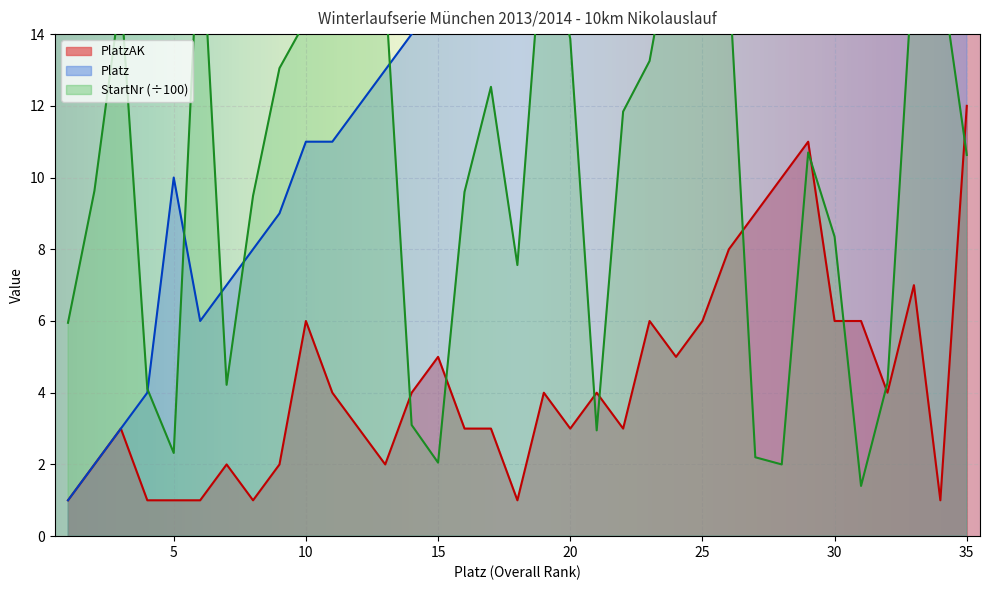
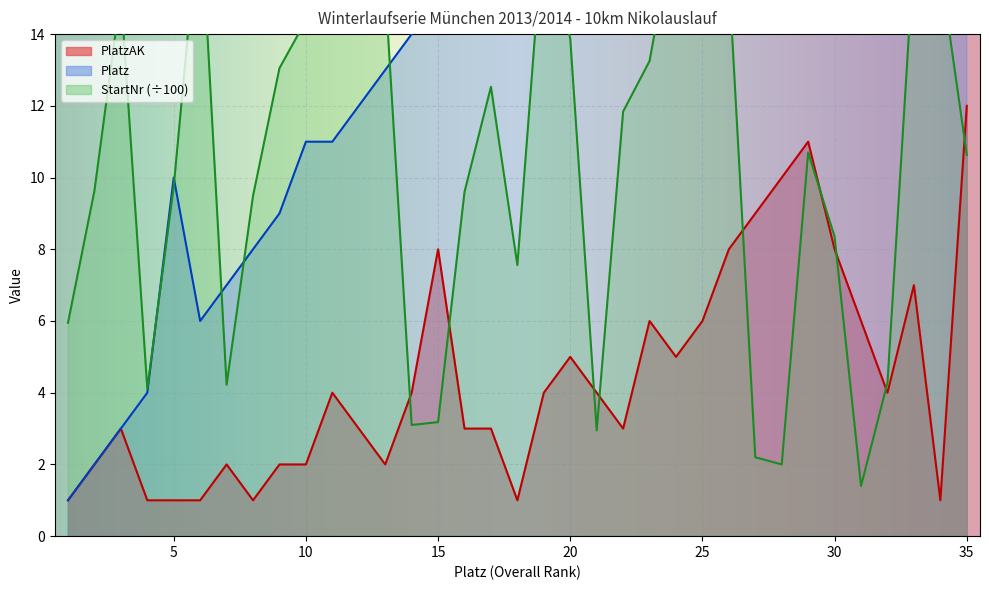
  {
    "PlatzAK": {
      "5": 1,
-     "10": 6,
-     "15": 5,
-     "20": 3,
+     "10": 2,
+     "15": 8,
+     "20": 5,
      "25": 6,
-     "30": 6,
+     "30": 8,
      "35": 12
    },
    "Platz": {
      "5": 10.0,
      "10": 11.0
    },
    "StartNr (÷100)": {
-     "5": 2.3,
-     "15": 2.1,
+     "5": 9.8,
+     "15": 3.2,
      "20": 13.9,
      "30": 8.4,
      "35": 10.6
    }
  }
